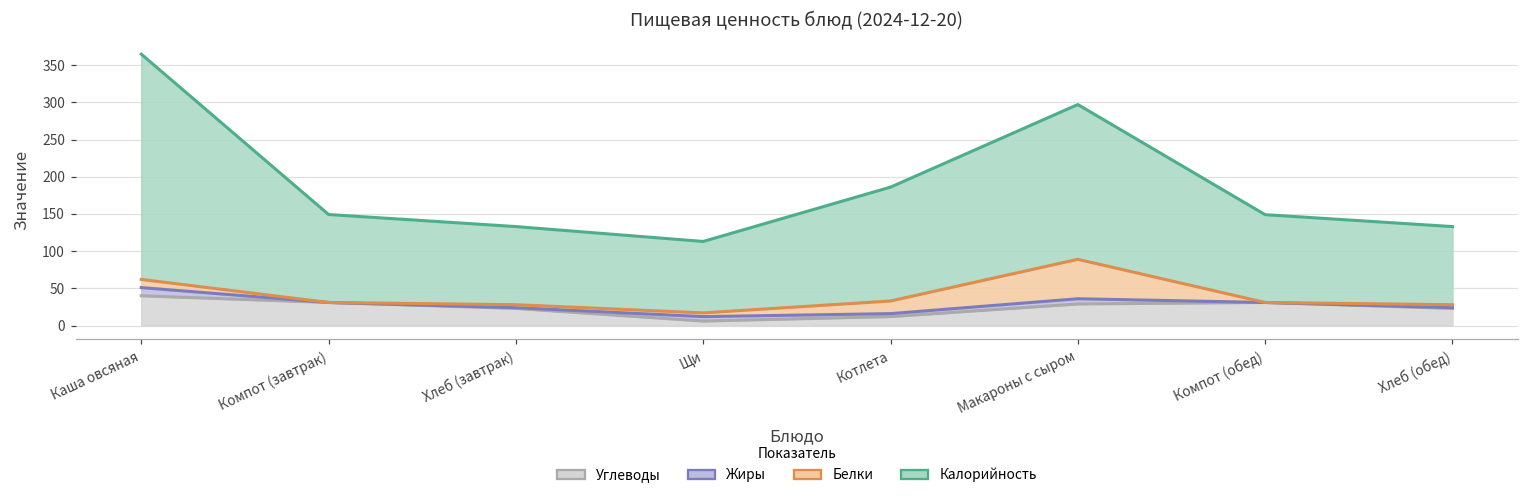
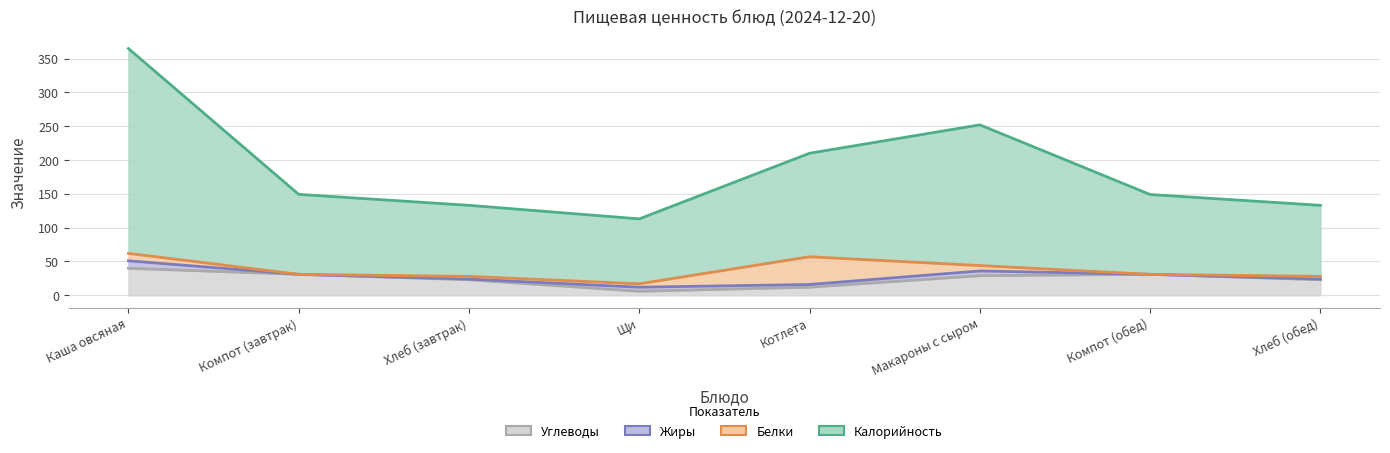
  {
    "Белки": {
      "Каша овсяная": 10,
      "Хлеб (завтрак)": 0,
      "Щи": 10,
-     "Котлета": 20,
-     "Макароны с сыром": 50,
+     "Котлета": 40,
+     "Макароны с сыром": 10,
      "Хлеб (обед)": 0
    }
  }
